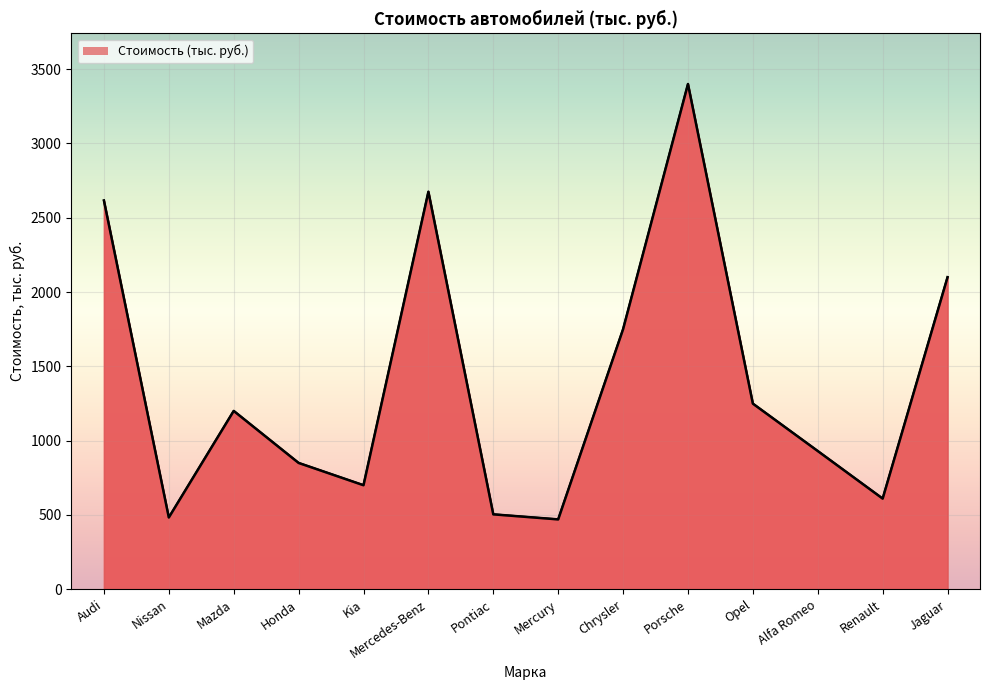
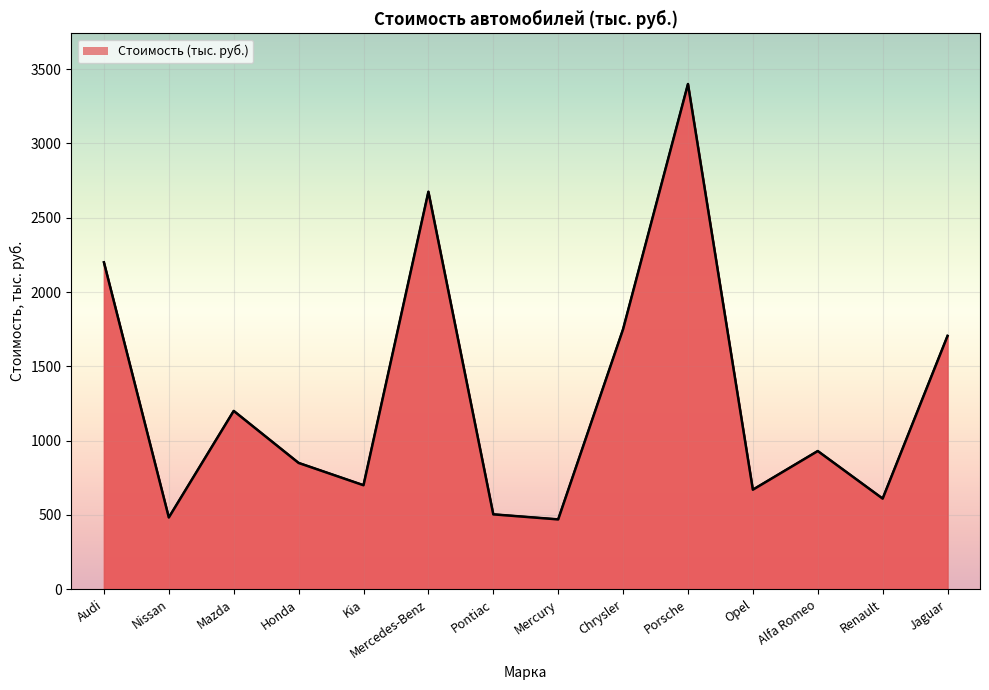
  {
-   "Audi": 2620,
+   "Audi": 2200,
    "Nissan": 480,
    "Mazda": 1200,
    "Honda": 850,
    "Kia": 700,
    "Mercedes-Benz": 2680,
    "Pontiac": 500,
    "Mercury": 470,
    "Chrysler": 1750,
    "Porsche": 3400,
-   "Opel": 1250,
+   "Opel": 670,
    "Alfa Romeo": 930,
    "Renault": 610,
-   "Jaguar": 2100
+   "Jaguar": 1710
  }
